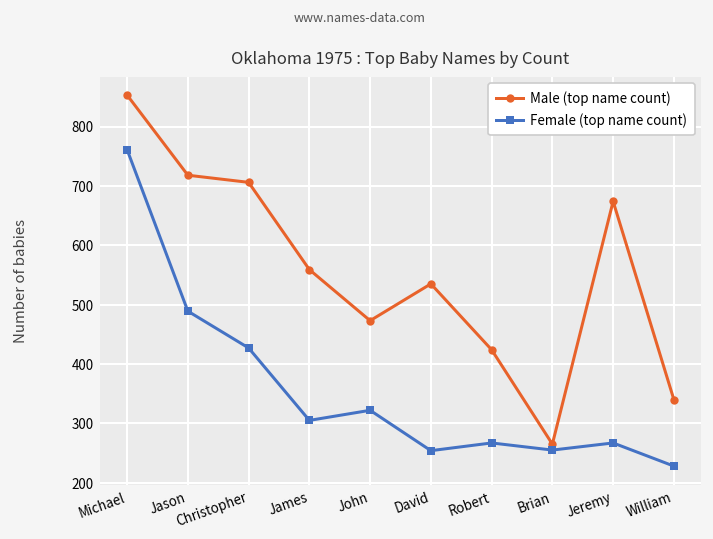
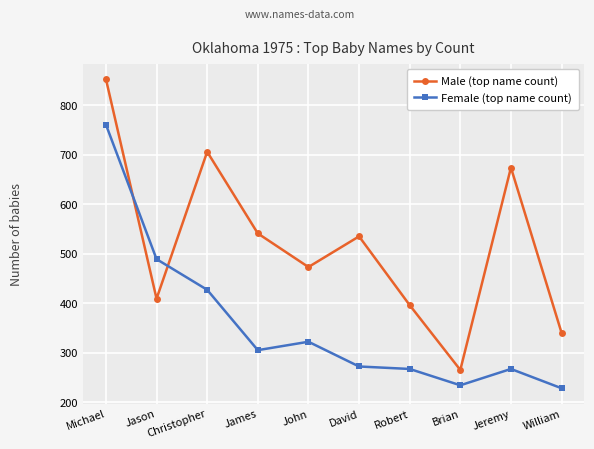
  {
    "Male (top name count)": {
      "Michael": 850,
-     "Jason": 720,
+     "Jason": 410,
      "Christopher": 710,
-     "James": 560,
+     "James": 540,
      "John": 470,
      "David": 540,
-     "Robert": 420,
+     "Robert": 400,
      "Brian": 270,
      "Jeremy": 670,
      "William": 340
    },
    "Female (top name count)": {
      "Michael": 760,
      "Jason": 490,
      "Christopher": 430,
      "James": 310,
      "John": 320,
-     "David": 250,
+     "David": 270,
      "Robert": 270,
-     "Brian": 260,
+     "Brian": 230,
      "Jeremy": 270,
      "William": 230
    }
  }
